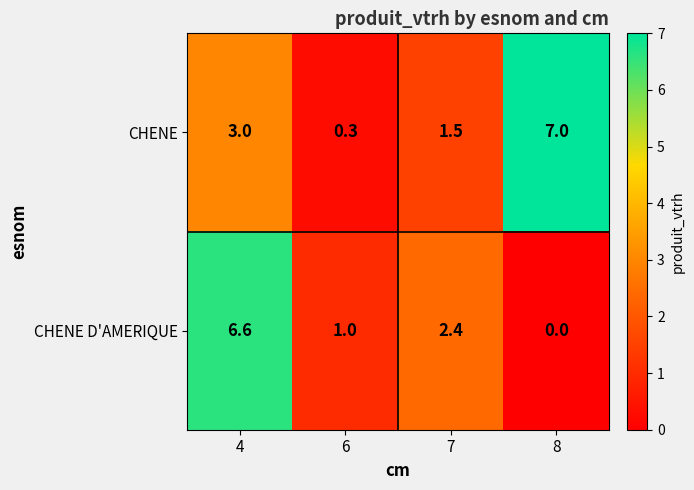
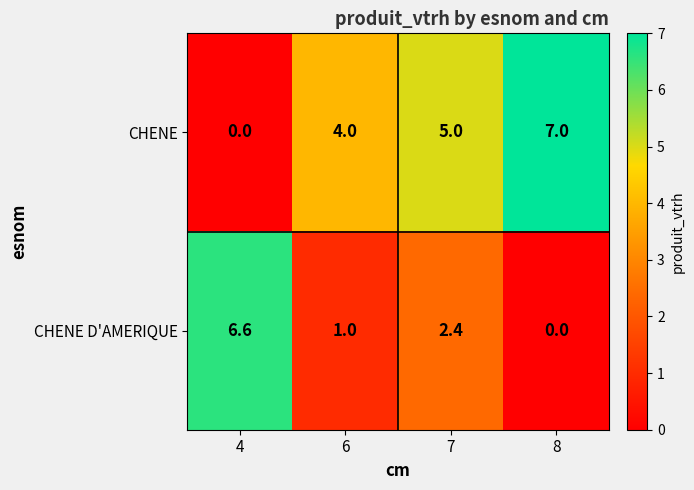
  {
    "CHENE": {
-     "4": 3.0,
-     "6": 0.3,
-     "7": 1.5,
+     "4": 0.0,
+     "6": 4.0,
+     "7": 5.0,
      "8": 7.0
    },
    "CHENE D'AMERIQUE": {
      "4": 6.6,
      "6": 1.0,
      "7": 2.4,
      "8": 0.0
    }
  }
